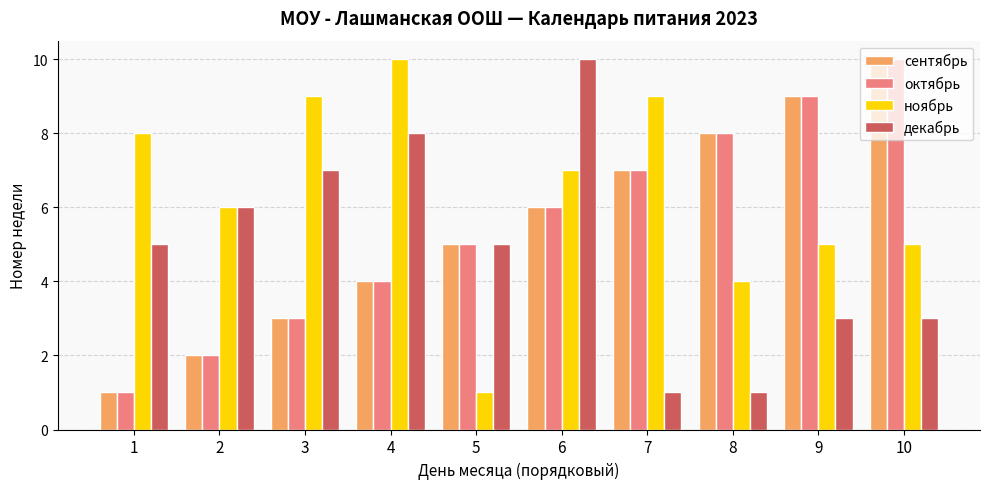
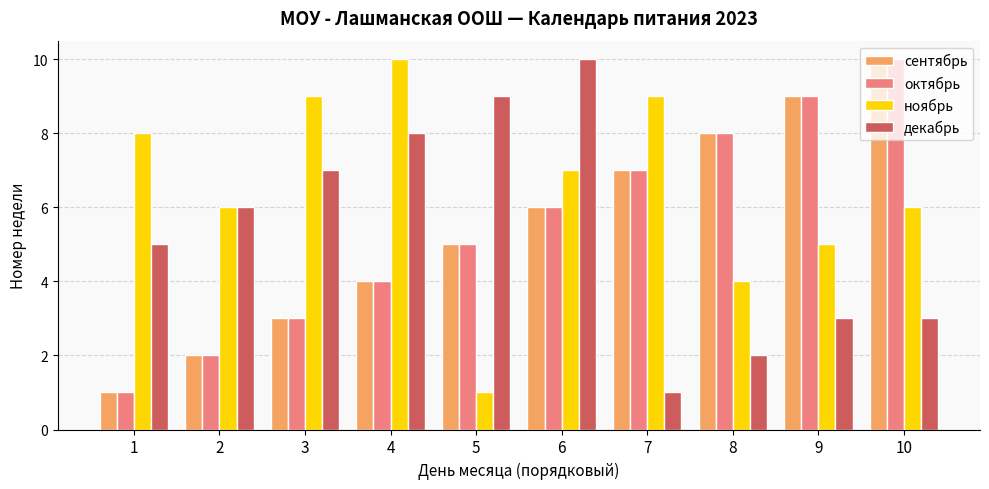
  {
    "ноябрь": {
      "1": 8,
      "2": 6,
      "3": 9,
      "4": 10,
      "5": 1,
      "6": 7,
      "7": 9,
      "8": 4,
      "9": 5,
-     "10": 5
+     "10": 6
    },
    "декабрь": {
      "1": 5,
      "2": 6,
      "3": 7,
      "4": 8,
-     "5": 5,
+     "5": 9,
      "6": 10,
      "7": 1,
-     "8": 1,
+     "8": 2,
      "9": 3,
      "10": 3
    }
  }
